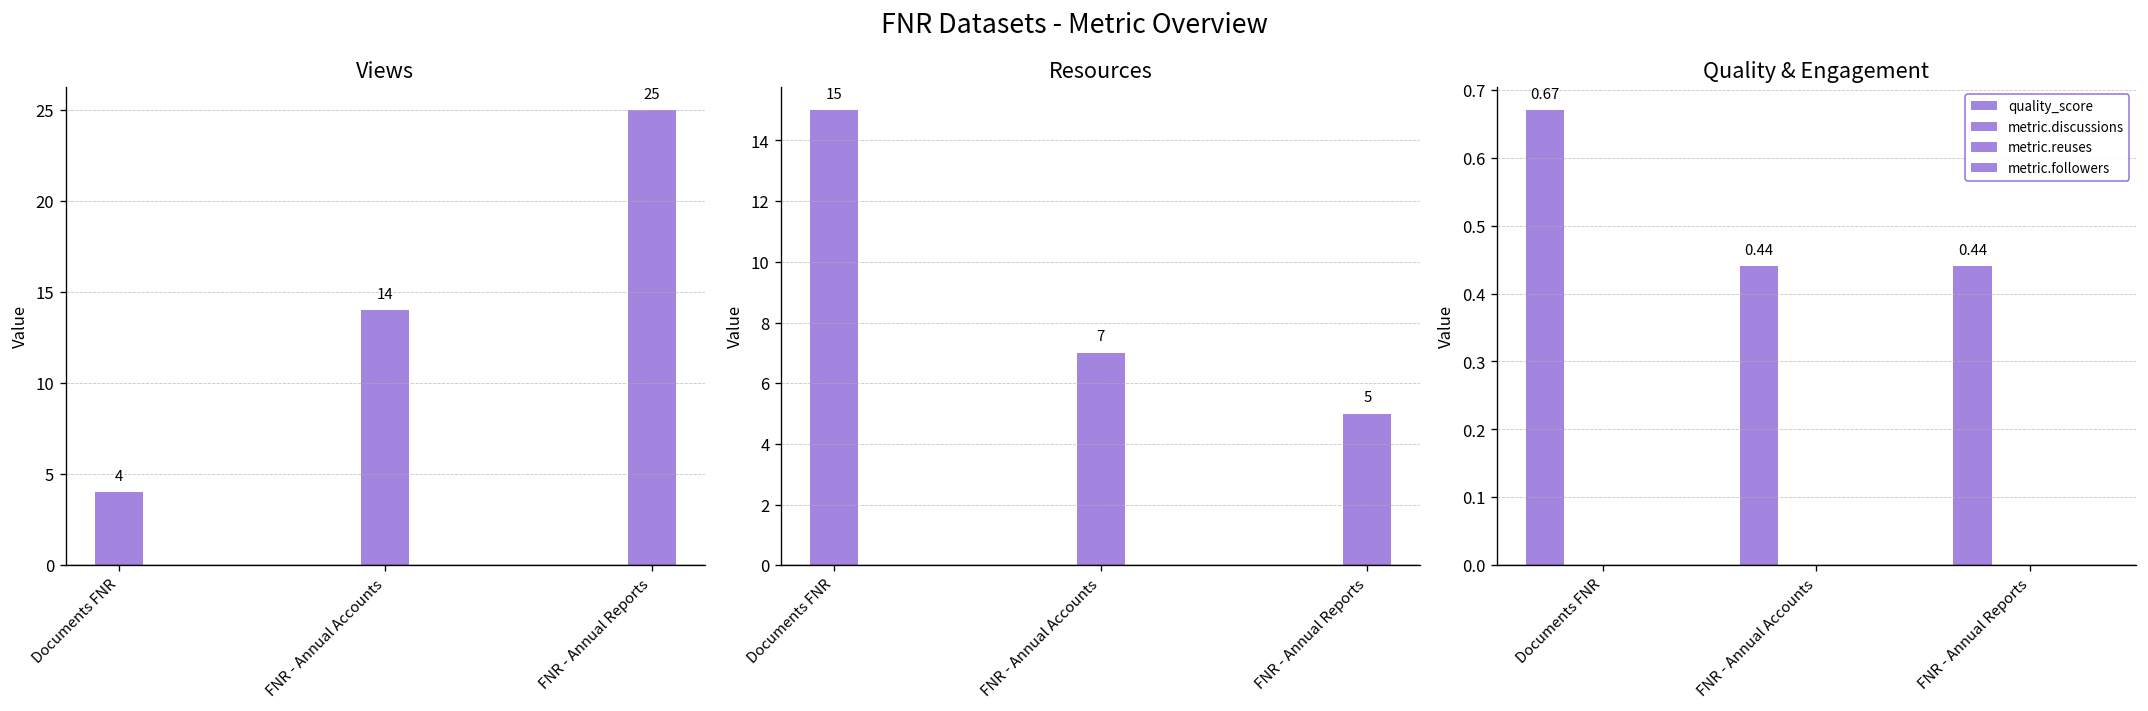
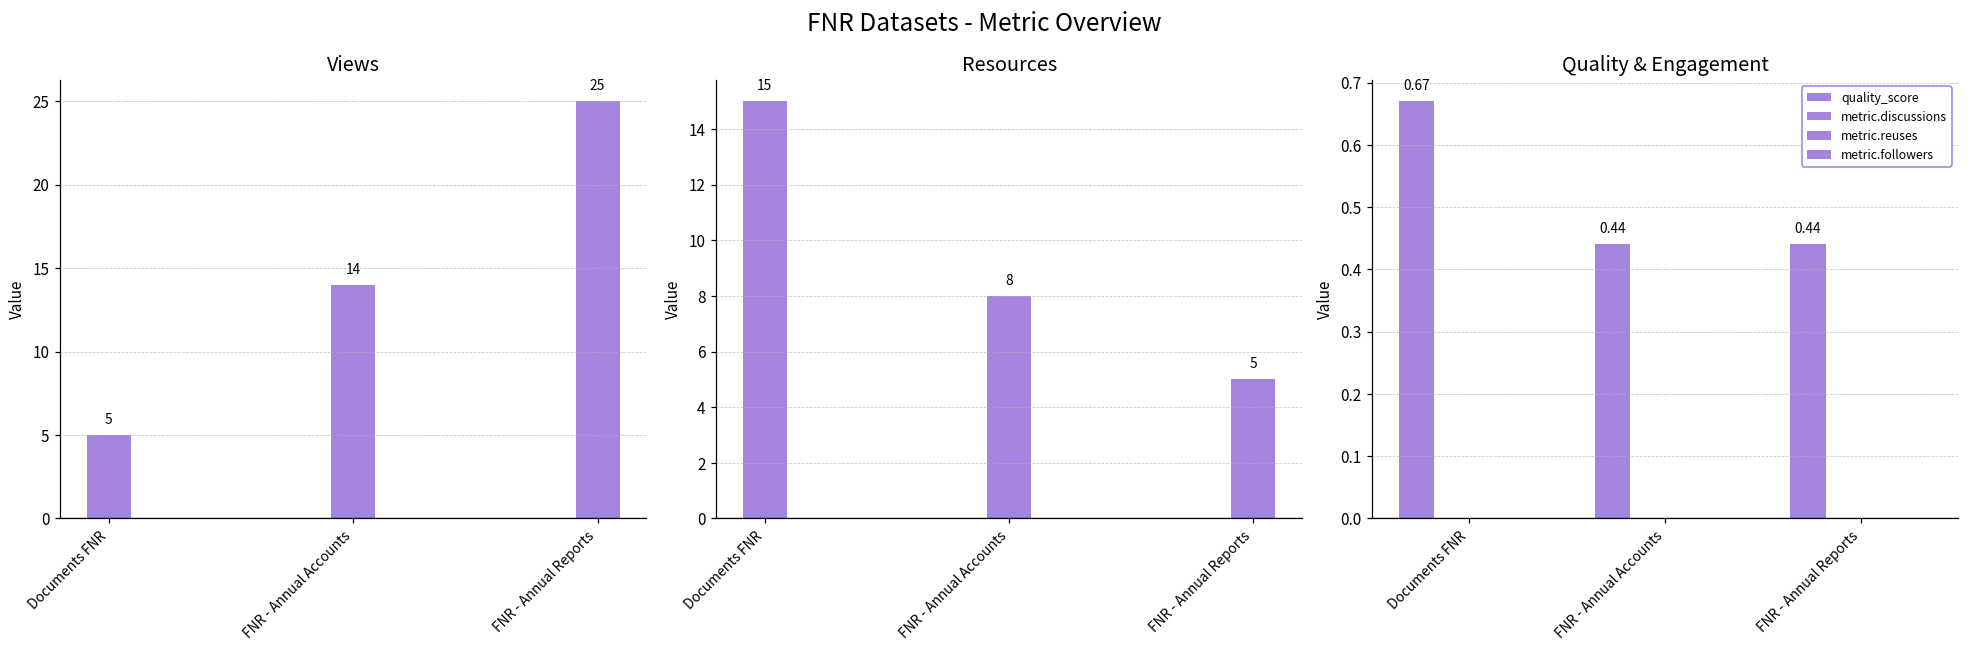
  {
    "Views": {
-     "Documents FNR": 4,
+     "Documents FNR": 5,
      "FNR - Annual Accounts": 14,
      "FNR - Annual Reports": 25
    },
    "Resources": {
      "Documents FNR": 15,
-     "FNR - Annual Accounts": 7,
+     "FNR - Annual Accounts": 8,
      "FNR - Annual Reports": 5
    }
  }
